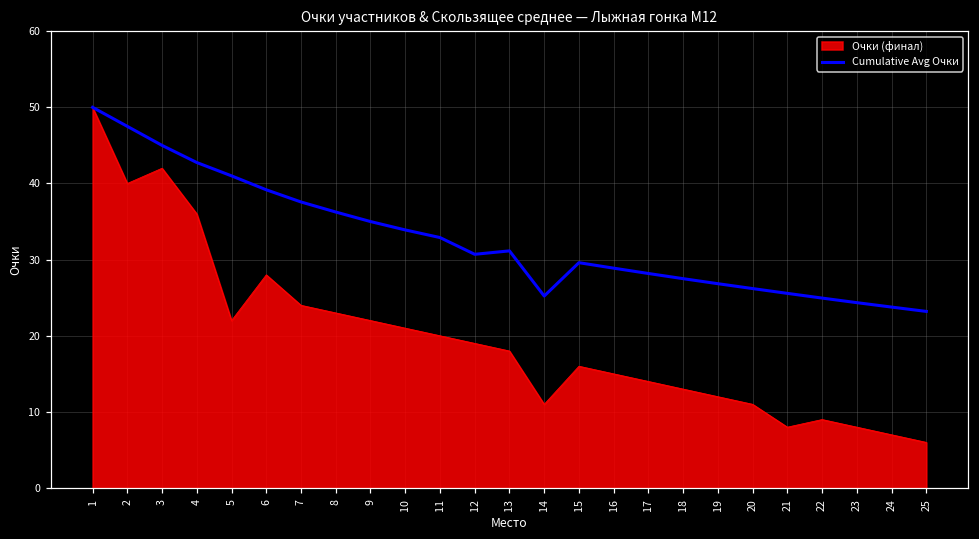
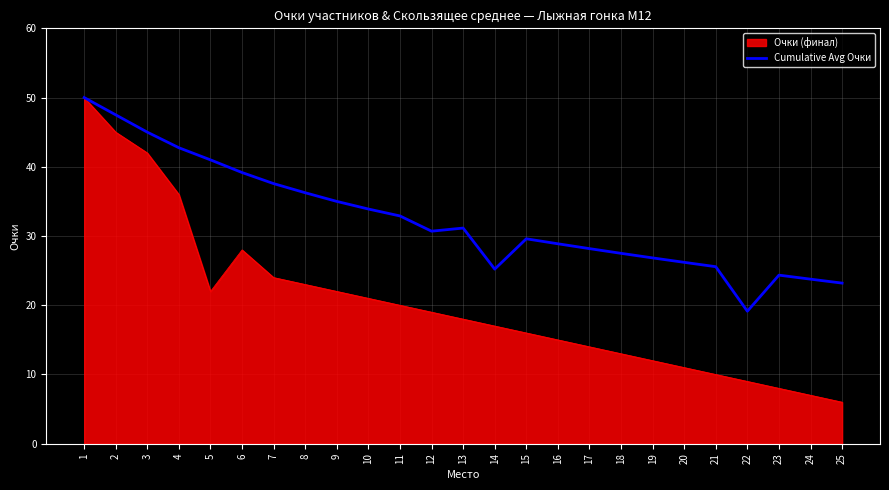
  {
    "Очки (финал)": {
-     "2": 40,
+     "2": 45,
      "3": 42,
      "4": 36,
      "5": 22,
      "6": 28,
      "7": 24,
      "8": 23,
      "9": 22,
      "10": 21,
      "11": 20,
      "12": 19,
      "13": 18,
-     "14": 11,
+     "14": 17,
      "15": 16,
      "16": 15,
      "17": 14,
      "18": 13,
      "19": 12,
      "20": 11,
-     "21": 8,
+     "21": 10,
      "22": 9,
      "23": 8,
      "24": 7,
      "25": 6
    },
    "Cumulative Avg Очки": {
      "2": 48,
      "3": 45,
      "4": 43,
      "5": 41,
      "6": 39,
      "7": 38,
      "8": 36,
      "9": 35,
      "10": 34,
      "11": 33,
      "12": 31,
      "13": 31,
      "14": 25,
      "15": 30,
      "16": 29,
      "17": 28,
      "18": 28,
      "19": 27,
      "20": 26,
      "21": 26,
-     "22": 25,
+     "22": 19,
      "23": 24,
      "24": 24,
      "25": 23
    }
  }
